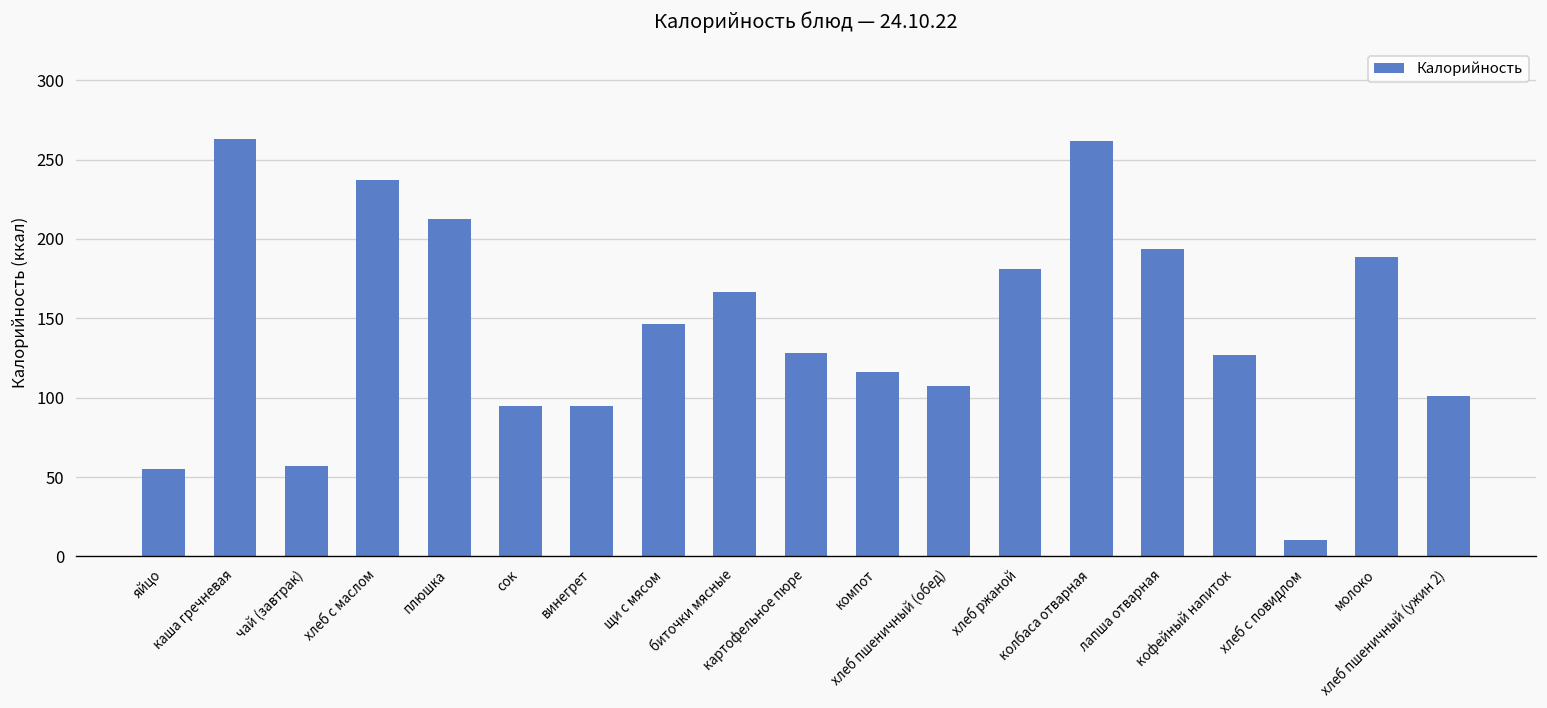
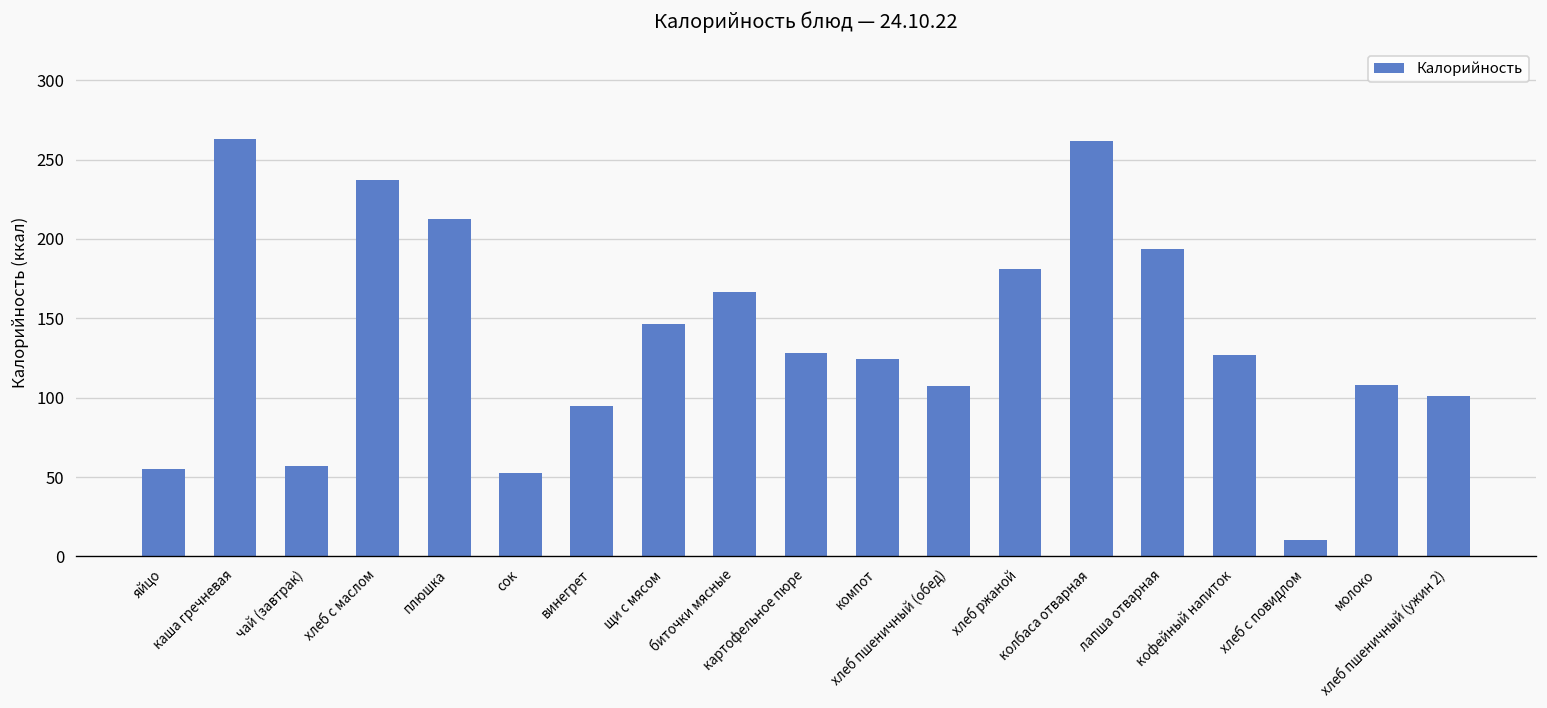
  {
    "яйцо": 55,
    "каша гречневая": 263,
    "чай (завтрак)": 57,
    "хлеб с маслом": 237,
    "плюшка": 213,
-   "сок": 95,
+   "сок": 52,
    "винегрет": 95,
    "щи с мясом": 147,
    "биточки мясные": 167,
    "картофельное пюре": 128,
-   "компот": 116,
+   "компот": 125,
    "хлеб пшеничный (обед)": 107,
    "хлеб ржаной": 181,
    "колбаса отварная": 262,
    "лапша отварная": 193,
    "кофейный напиток": 127,
    "хлеб с повидлом": 10,
-   "молоко": 188,
+   "молоко": 108,
    "хлеб пшеничный (ужин 2)": 101
  }
